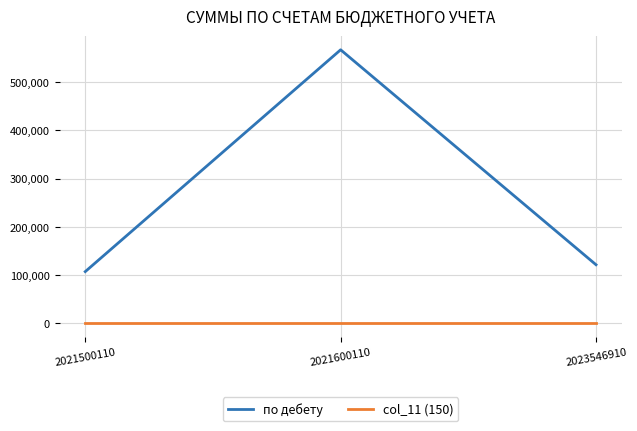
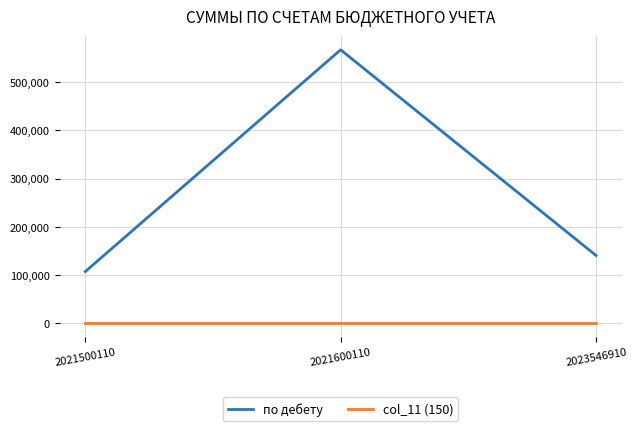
  {
    "по дебету": {
      "2021500110": "110,000",
      "2021600110": "570,000",
-     "2023546910": "120,000"
+     "2023546910": "140,000"
    },
    "col_11 (150)": {
      "2021500110": "0",
      "2021600110": "0",
      "2023546910": "0"
    }
  }
